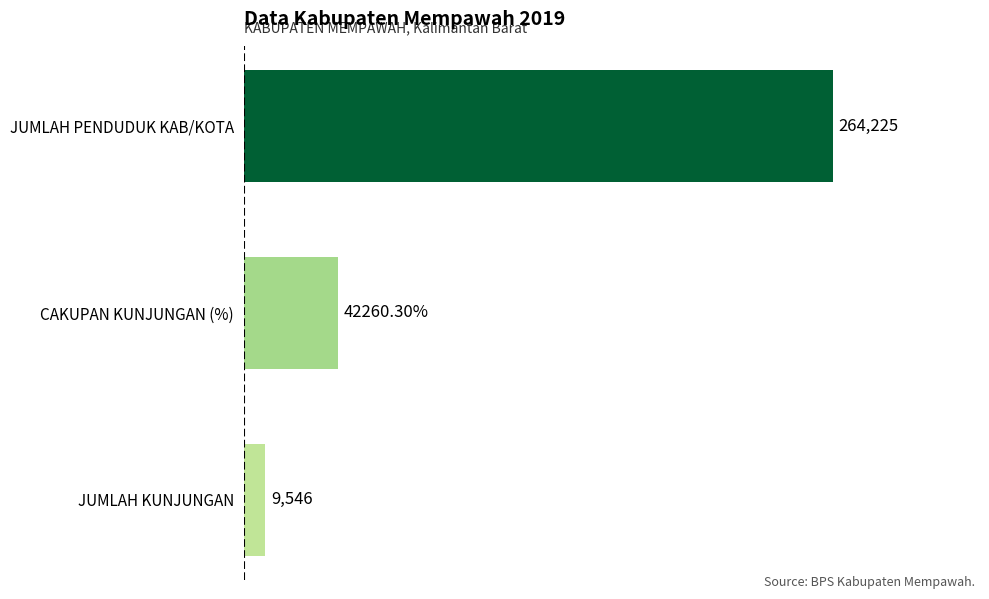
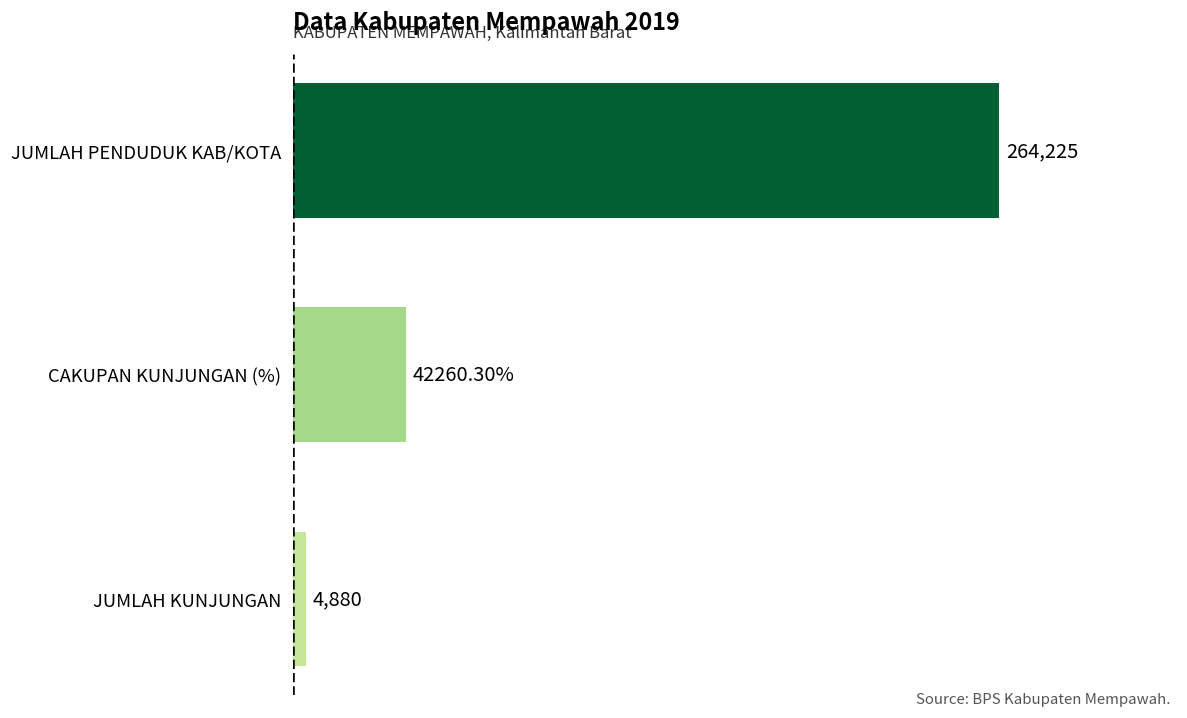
  {
    "JUMLAH PENDUDUK KAB/KOTA": "264,225",
    "CAKUPAN KUNJUNGAN (%)": "42260.30%",
-   "JUMLAH KUNJUNGAN": "9,546"
+   "JUMLAH KUNJUNGAN": "4,880"
  }
